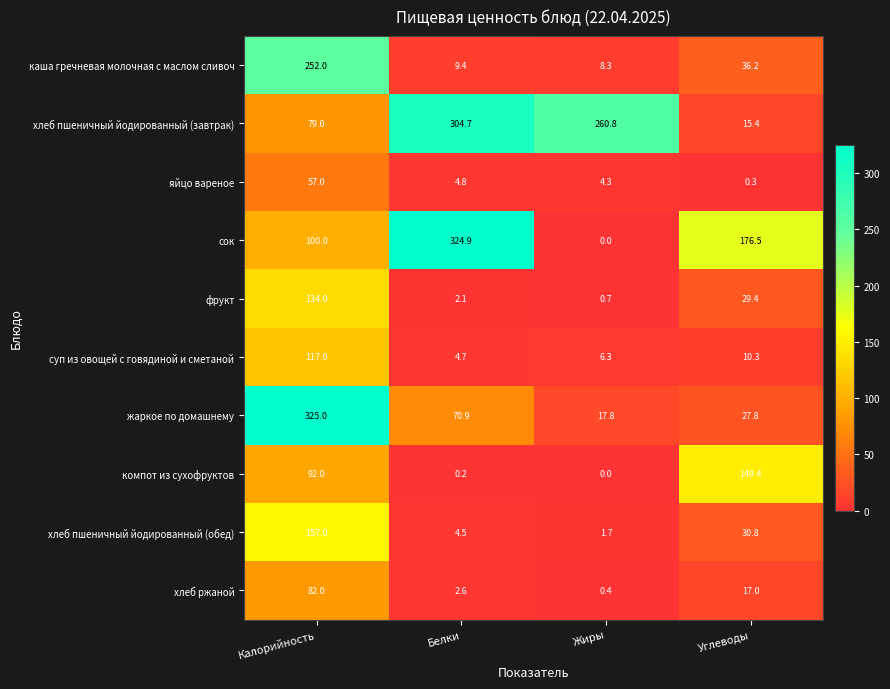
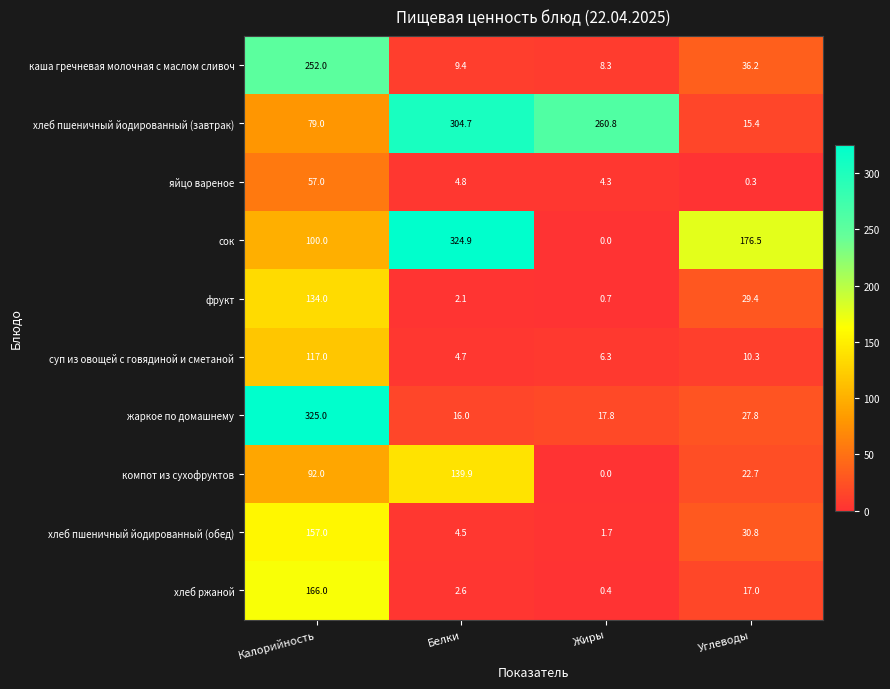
  {
    "каша гречневая молочная с маслом сливоч": {
      "Калорийность": 252.0,
      "Белки": 9.4,
      "Жиры": 8.3,
      "Углеводы": 36.2
    },
    "хлеб пшеничный йодированный (завтрак)": {
      "Калорийность": 79.0,
      "Белки": 304.7,
      "Жиры": 260.8,
      "Углеводы": 15.4
    },
    "яйцо вареное": {
      "Калорийность": 57.0,
      "Белки": 4.8,
      "Жиры": 4.3,
      "Углеводы": 0.3
    },
    "сок": {
      "Калорийность": 100.0,
      "Белки": 324.9,
      "Жиры": 0.0,
      "Углеводы": 176.5
    },
    "фрукт": {
      "Калорийность": 134.0,
      "Белки": 2.1,
      "Жиры": 0.7,
      "Углеводы": 29.4
    },
    "суп из овощей с говядиной и сметаной": {
      "Калорийность": 117.0,
      "Белки": 4.7,
      "Жиры": 6.3,
      "Углеводы": 10.3
    },
    "жаркое по домашнему": {
      "Калорийность": 325.0,
-     "Белки": 70.9,
+     "Белки": 16.0,
      "Жиры": 17.8,
      "Углеводы": 27.8
    },
    "компот из сухофруктов": {
      "Калорийность": 92.0,
-     "Белки": 0.2,
+     "Белки": 139.9,
      "Жиры": 0.0,
-     "Углеводы": 149.4
+     "Углеводы": 22.7
    },
    "хлеб пшеничный йодированный (обед)": {
      "Калорийность": 157.0,
      "Белки": 4.5,
      "Жиры": 1.7,
      "Углеводы": 30.8
    },
    "хлеб ржаной": {
-     "Калорийность": 82.0,
+     "Калорийность": 166.0,
      "Белки": 2.6,
      "Жиры": 0.4,
      "Углеводы": 17.0
    }
  }
